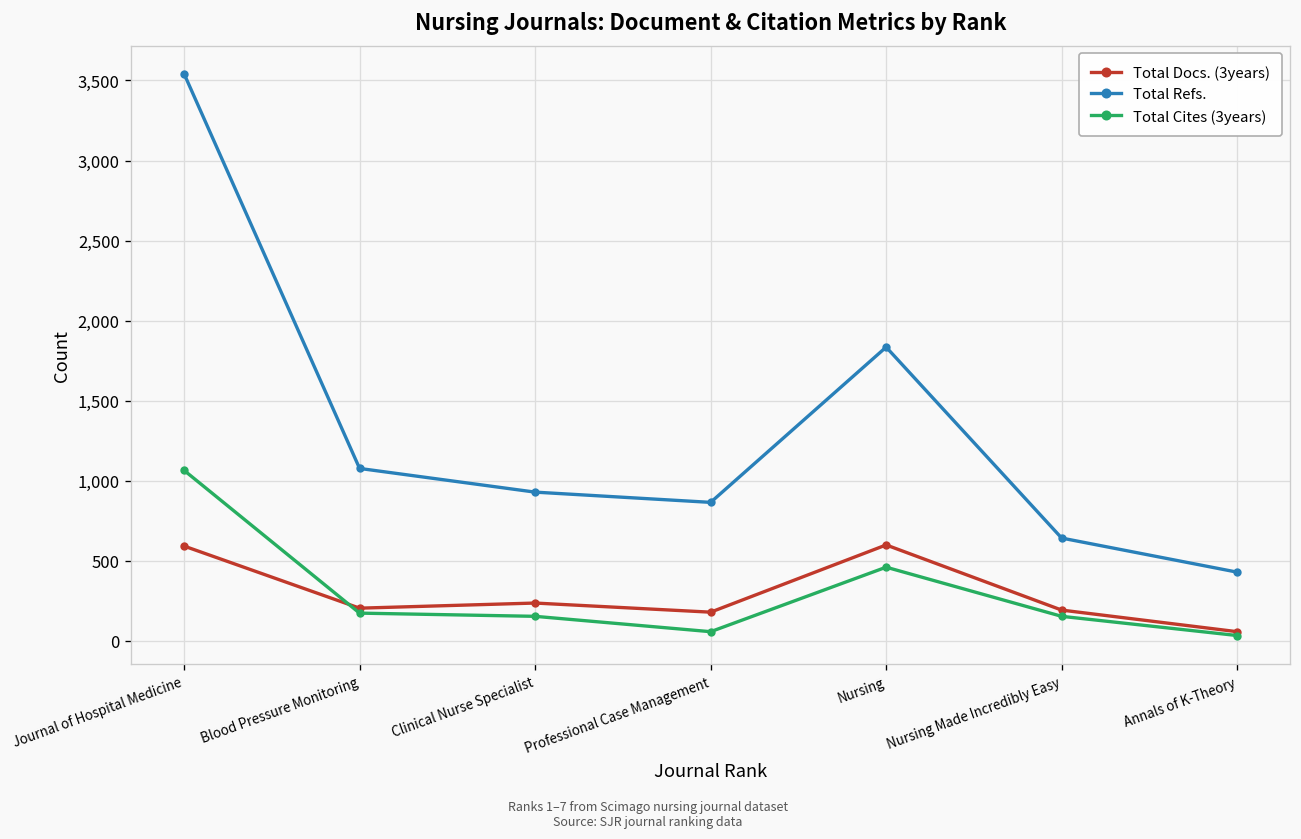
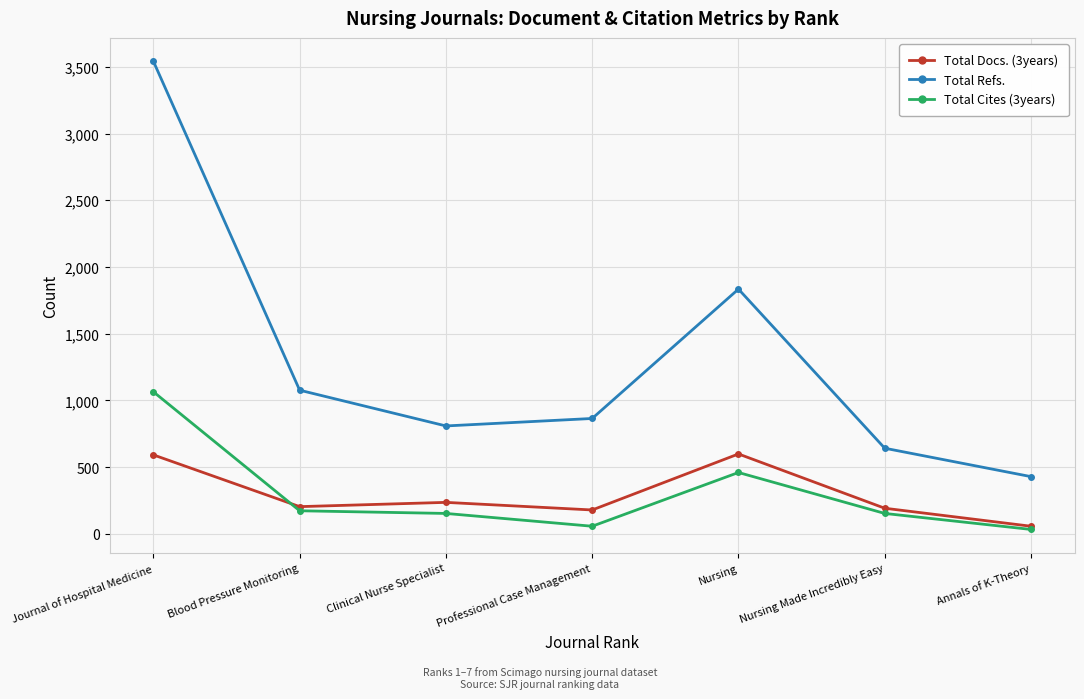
  {
    "Total Docs. (3years)": {
      "Journal of Hospital Medicine": "590",
      "Blood Pressure Monitoring": "200",
      "Clinical Nurse Specialist": "240",
      "Professional Case Management": "180",
      "Nursing": "600",
      "Nursing Made Incredibly Easy": "190",
      "Annals of K-Theory": "60"
    },
    "Total Refs.": {
      "Journal of Hospital Medicine": "3,540",
      "Blood Pressure Monitoring": "1,080",
-     "Clinical Nurse Specialist": "930",
+     "Clinical Nurse Specialist": "810",
      "Professional Case Management": "860",
      "Nursing": "1,830",
      "Nursing Made Incredibly Easy": "640",
      "Annals of K-Theory": "430"
    },
    "Total Cites (3years)": {
      "Journal of Hospital Medicine": "1,060",
      "Blood Pressure Monitoring": "170",
      "Clinical Nurse Specialist": "150",
      "Professional Case Management": "60",
      "Nursing": "460",
      "Nursing Made Incredibly Easy": "150",
      "Annals of K-Theory": "30"
    }
  }
